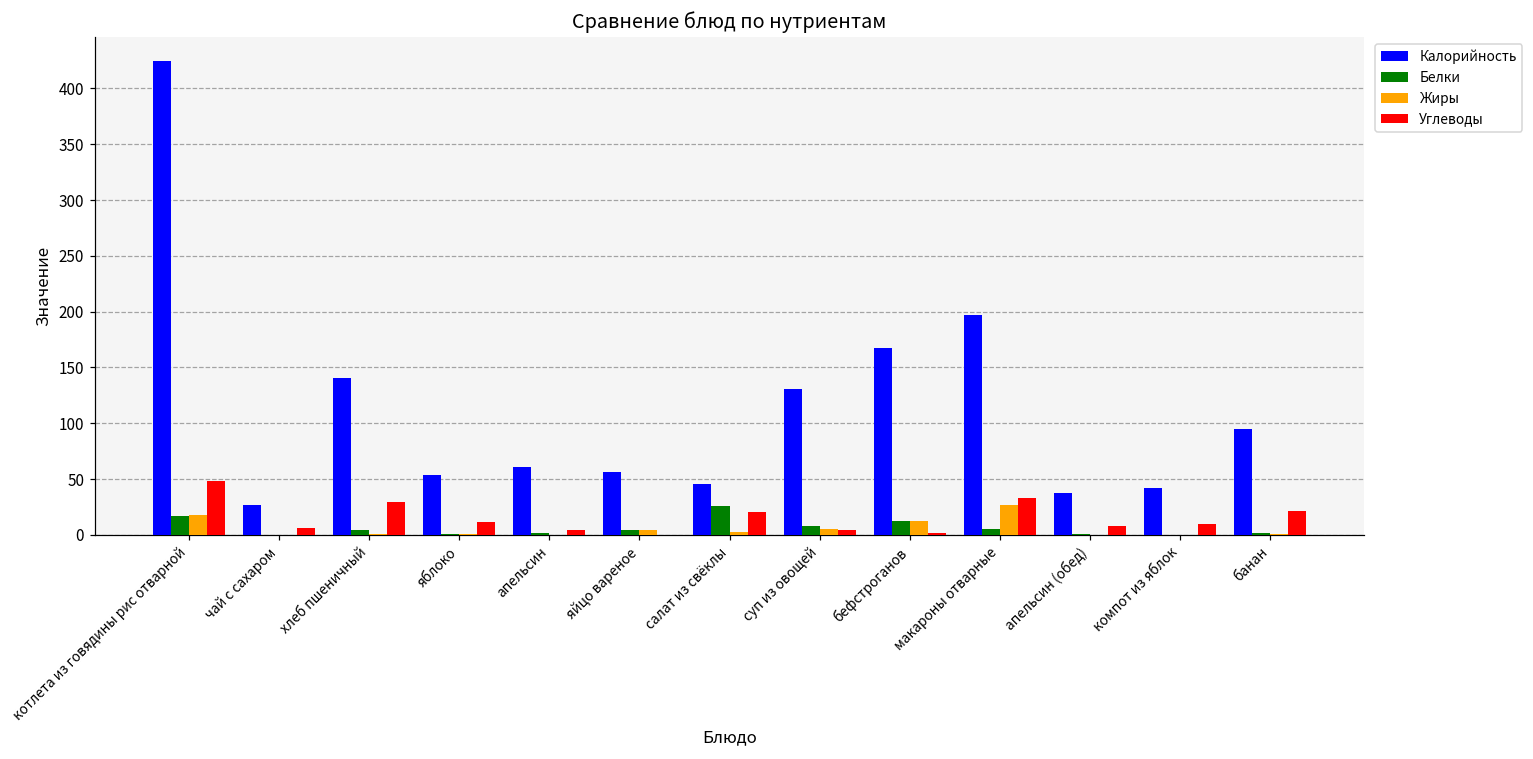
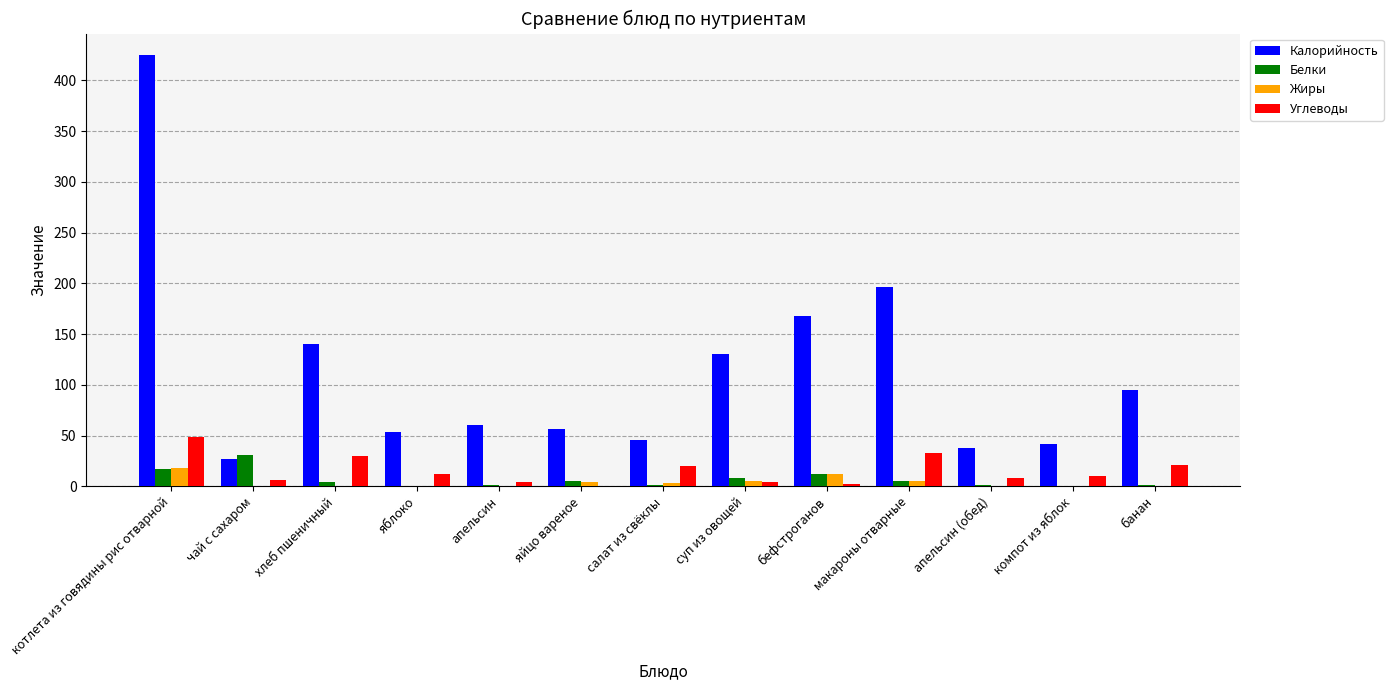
  {
    "Калорийность": {
      "котлета из говядины рис отварной": 425,
      "чай с сахаром": 27,
      "хлеб пшеничный": 141,
      "яблоко": 53,
      "апельсин": 61,
      "яйцо вареное": 57,
      "салат из свёклы": 46,
      "суп из овощей": 130,
      "бефстроганов": 167,
      "макароны отварные": 197,
      "апельсин (обед)": 38,
      "компот из яблок": 42,
      "банан": 95
    },
    "Белки": {
      "котлета из говядины рис отварной": 17,
-     "чай с сахаром": 0,
+     "чай с сахаром": 31,
      "хлеб пшеничный": 5,
      "яйцо вареное": 5,
-     "салат из свёклы": 26,
+     "салат из свёклы": 1,
      "суп из овощей": 8,
      "бефстроганов": 12,
      "макароны отварные": 5
    },
    "Жиры": {
      "котлета из говядины рис отварной": 18,
      "чай с сахаром": 0,
      "яйцо вареное": 4,
      "салат из свёклы": 3,
      "суп из овощей": 6,
      "бефстроганов": 12,
-     "макароны отварные": 26
+     "макароны отварные": 5
    },
    "Углеводы": {
      "котлета из говядины рис отварной": 49,
      "чай с сахаром": 6,
      "хлеб пшеничный": 30,
      "яблоко": 12,
      "апельсин": 4,
      "салат из свёклы": 20,
      "суп из овощей": 4,
      "макароны отварные": 33,
      "апельсин (обед)": 8,
      "компот из яблок": 10,
      "банан": 21
    }
  }
